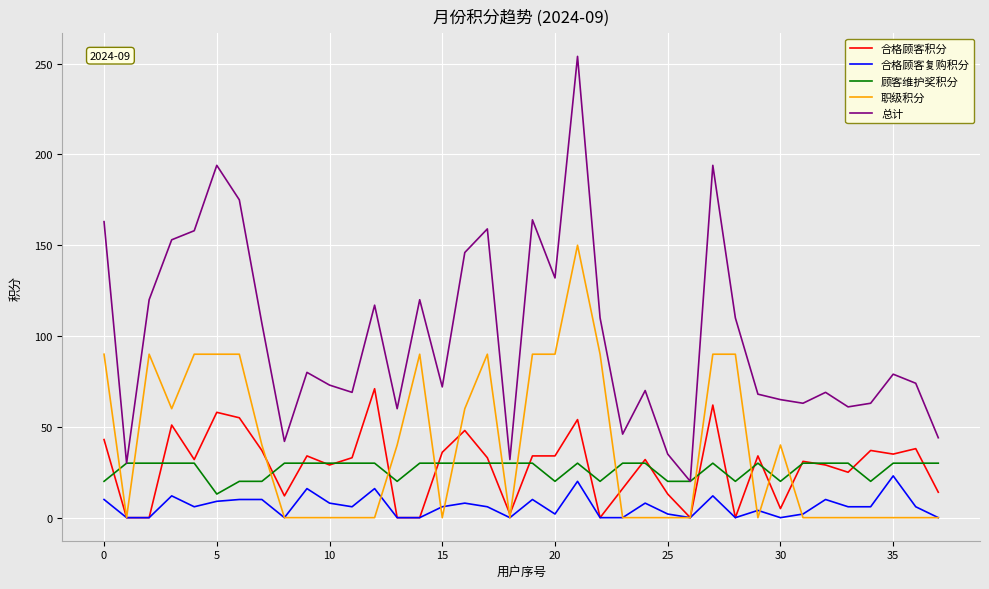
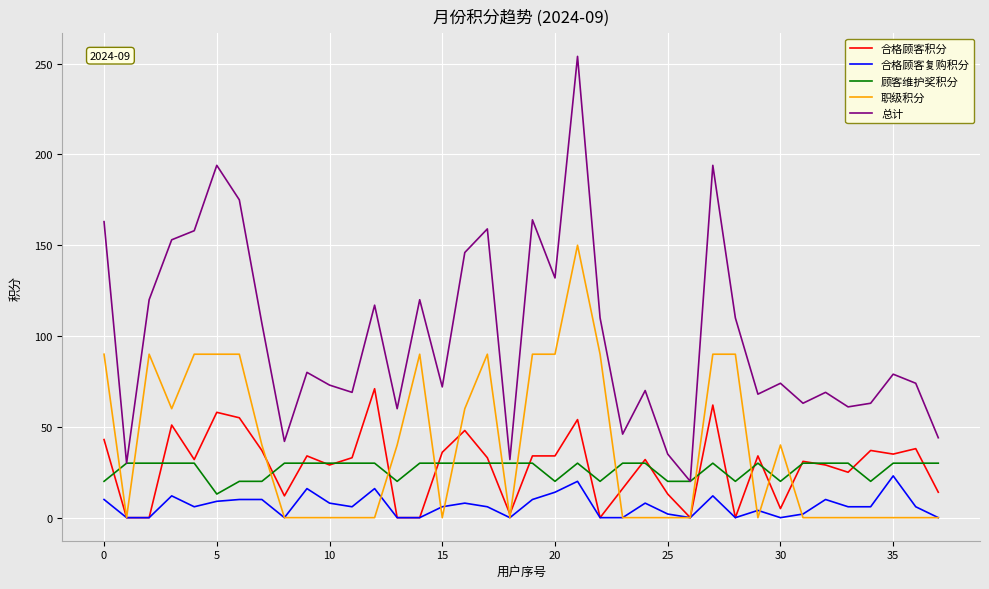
  {
    "合格顾客积分": {
      "0": 43,
      "5": 58,
      "15": 36,
      "20": 34,
      "25": 13,
      "30": 5,
      "35": 35
    },
    "合格顾客复购积分": {
      "0": 10,
      "5": 9,
      "10": 8,
      "15": 6,
-     "20": 2,
+     "20": 14,
      "25": 2,
      "30": 0,
      "35": 23
    },
    "顾客维护奖积分": {
      "0": 20,
      "5": 13,
      "15": 30,
      "20": 20,
      "25": 20,
      "30": 20,
      "35": 30
    },
    "职级积分": {
      "0": 90,
      "5": 90,
      "10": 0,
      "15": 0,
      "20": 90,
      "25": 0,
      "30": 40,
      "35": 0
    },
    "总计": {
      "0": 163,
      "5": 194,
      "10": 73,
      "15": 72,
      "20": 132,
      "25": 35,
-     "30": 65,
+     "30": 74,
      "35": 79
    }
  }
